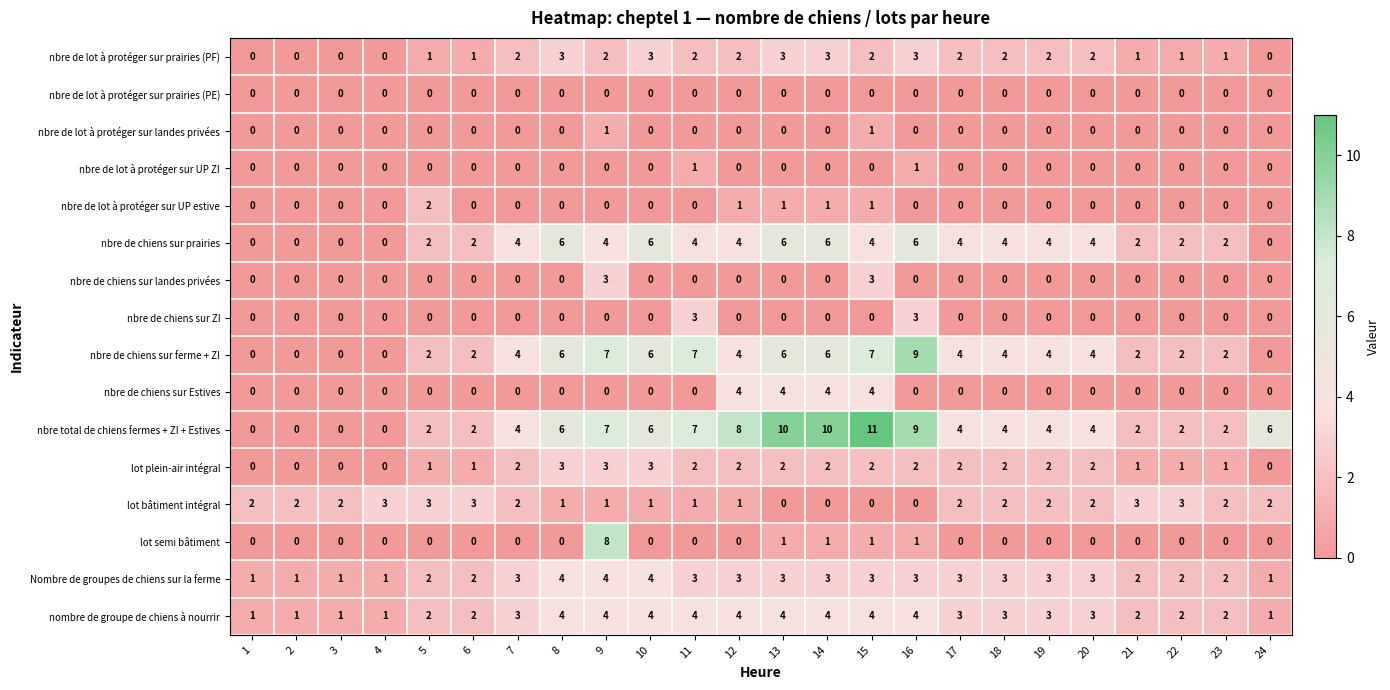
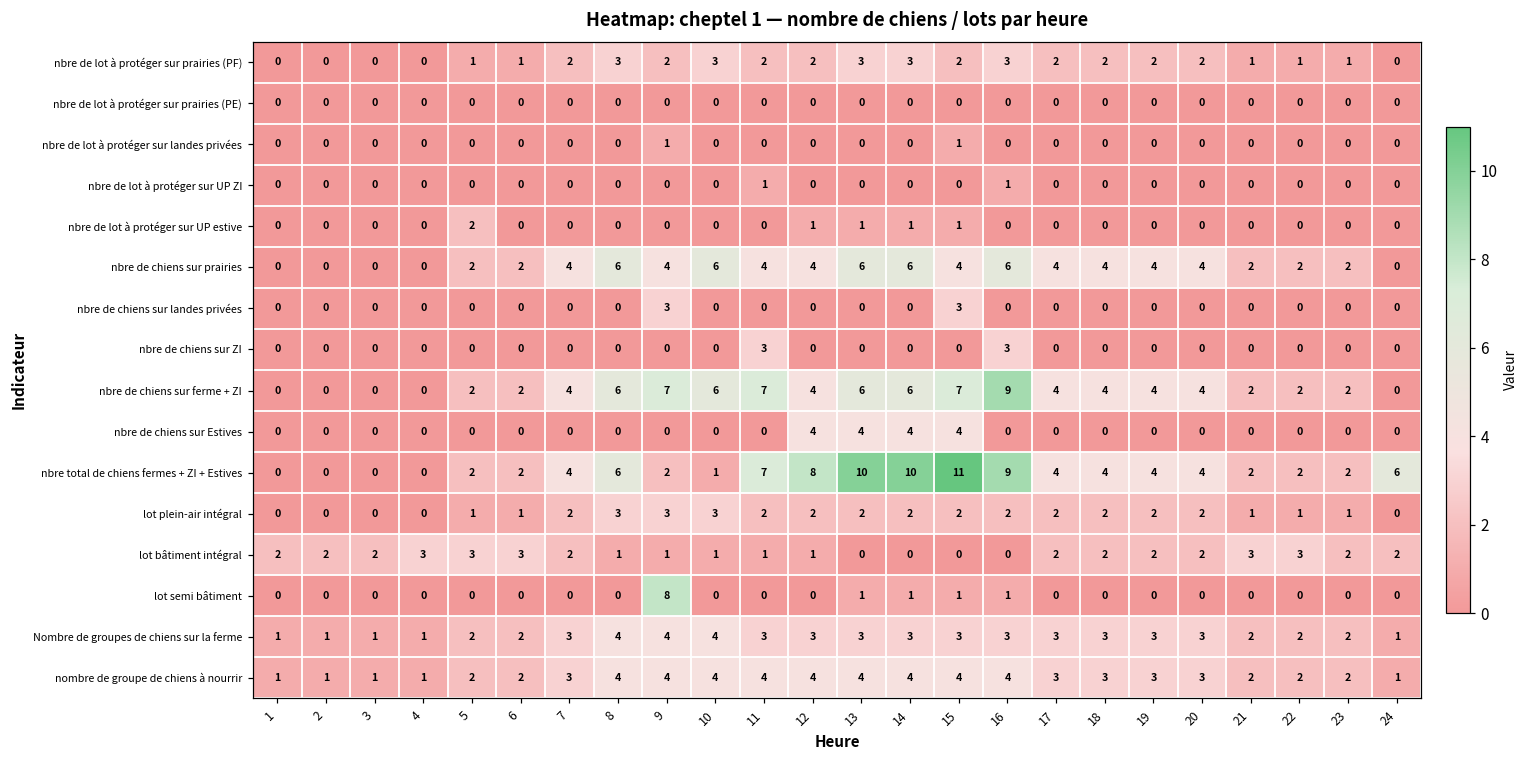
  {
    "nbre total de chiens fermes + ZI + Estives": {
      "1": 0,
      "2": 0,
      "3": 0,
      "4": 0,
      "5": 2,
      "6": 2,
      "7": 4,
      "8": 6,
-     "9": 7,
-     "10": 6,
+     "9": 2,
+     "10": 1,
      "11": 7,
      "12": 8,
      "13": 10,
      "14": 10,
      "15": 11,
      "16": 9,
      "17": 4,
      "18": 4,
      "19": 4,
      "20": 4,
      "21": 2,
      "22": 2,
      "23": 2,
      "24": 6
    }
  }
